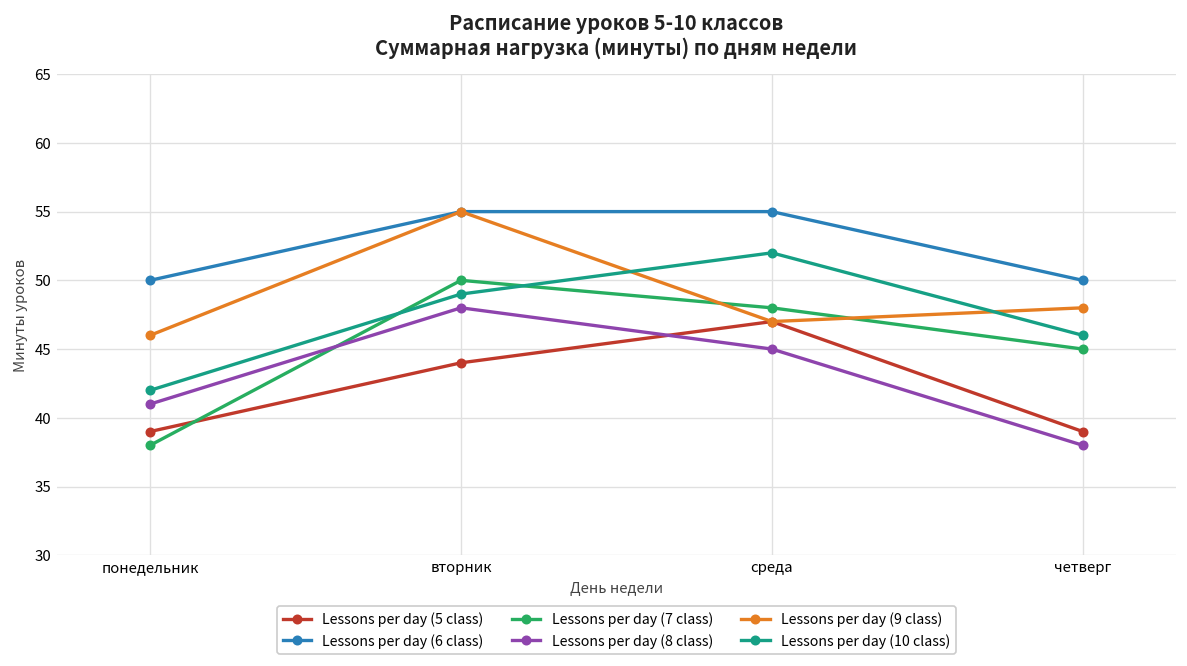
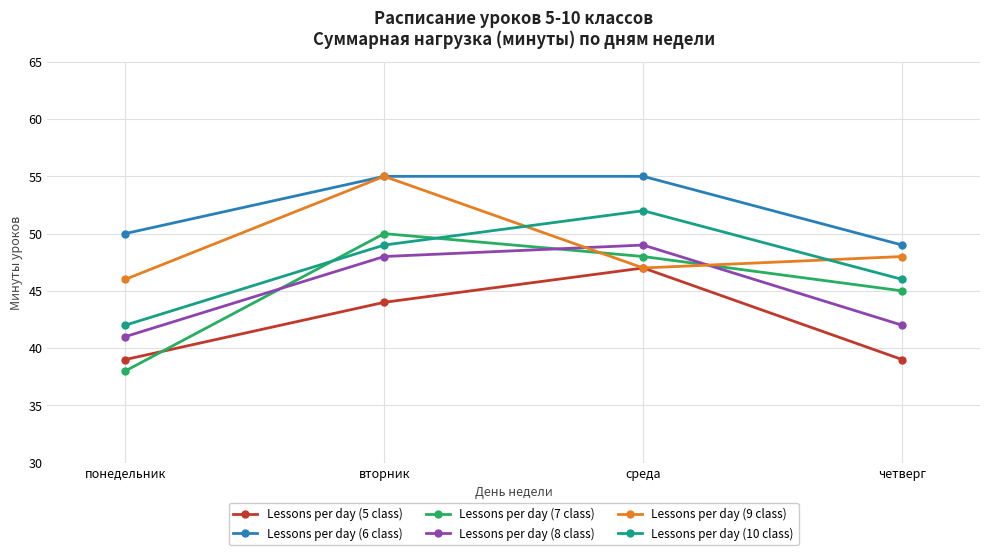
  {
    "Lessons per day (5 class)": {
      "понедельник": 39,
      "вторник": 44,
      "четверг": 39
    },
    "Lessons per day (6 class)": {
      "понедельник": 50,
      "среда": 55,
-     "четверг": 50
+     "четверг": 49
    },
    "Lessons per day (8 class)": {
      "понедельник": 41,
      "вторник": 48,
-     "среда": 45,
-     "четверг": 38
+     "среда": 49,
+     "четверг": 42
    },
    "Lessons per day (9 class)": {
      "понедельник": 46,
      "четверг": 48
    }
  }
